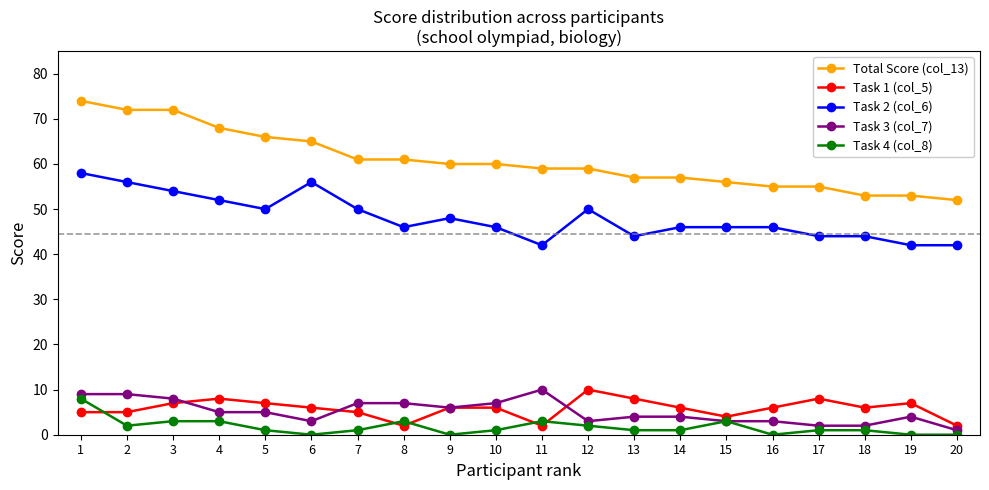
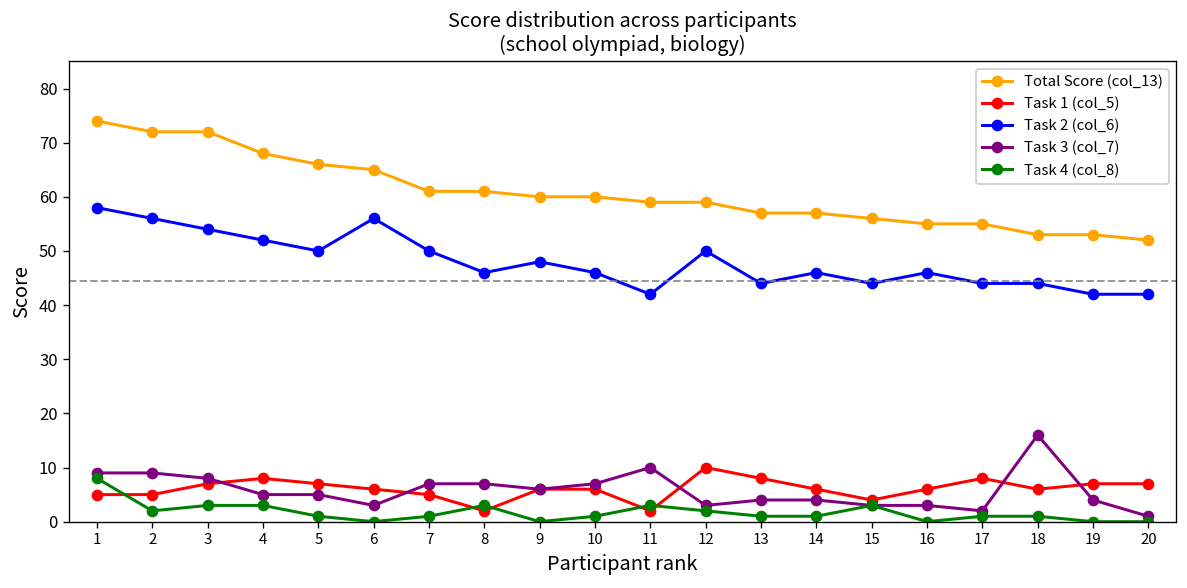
  {
    "Total Score (col_13)": {
      "1": 74,
      "2": 72,
      "3": 72,
      "4": 68,
      "5": 66,
      "6": 65,
      "7": 61,
      "8": 61,
      "9": 60,
      "10": 60,
      "11": 59,
      "12": 59,
      "13": 57,
      "14": 57,
      "15": 56,
      "16": 55,
      "17": 55,
      "18": 53,
      "19": 53,
      "20": 52
    },
    "Task 1 (col_5)": {
      "1": 5,
      "2": 5,
      "3": 7,
      "4": 8,
      "5": 7,
      "6": 6,
      "7": 5,
      "8": 2,
      "10": 6,
      "11": 2,
      "12": 10,
      "13": 8,
      "14": 6,
      "15": 4,
      "16": 6,
      "17": 8,
      "18": 6,
      "19": 7,
-     "20": 2
+     "20": 7
    },
    "Task 2 (col_6)": {
      "1": 58,
      "2": 56,
      "3": 54,
      "4": 52,
      "5": 50,
      "6": 56,
      "7": 50,
      "8": 46,
      "9": 48,
      "10": 46,
      "11": 42,
      "12": 50,
      "13": 44,
      "14": 46,
-     "15": 46,
+     "15": 44,
      "16": 46,
      "17": 44,
      "18": 44,
      "19": 42,
      "20": 42
    },
    "Task 3 (col_7)": {
      "1": 9,
      "2": 9,
      "3": 8,
      "4": 5,
      "5": 5,
      "6": 3,
      "7": 7,
      "8": 7,
      "10": 7,
      "11": 10,
      "12": 3,
      "13": 4,
      "14": 4,
      "16": 3,
      "17": 2,
-     "18": 2,
+     "18": 16,
      "19": 4,
      "20": 1
    },
    "Task 4 (col_8)": {
      "1": 8,
      "2": 2,
      "3": 3,
      "4": 3,
      "5": 1,
      "6": 0,
      "7": 1,
      "8": 3,
      "9": 0,
      "10": 1,
      "11": 3,
      "12": 2,
      "13": 1,
      "14": 1,
      "16": 0,
      "17": 1,
      "18": 1,
      "19": 0,
      "20": 0
    }
  }
